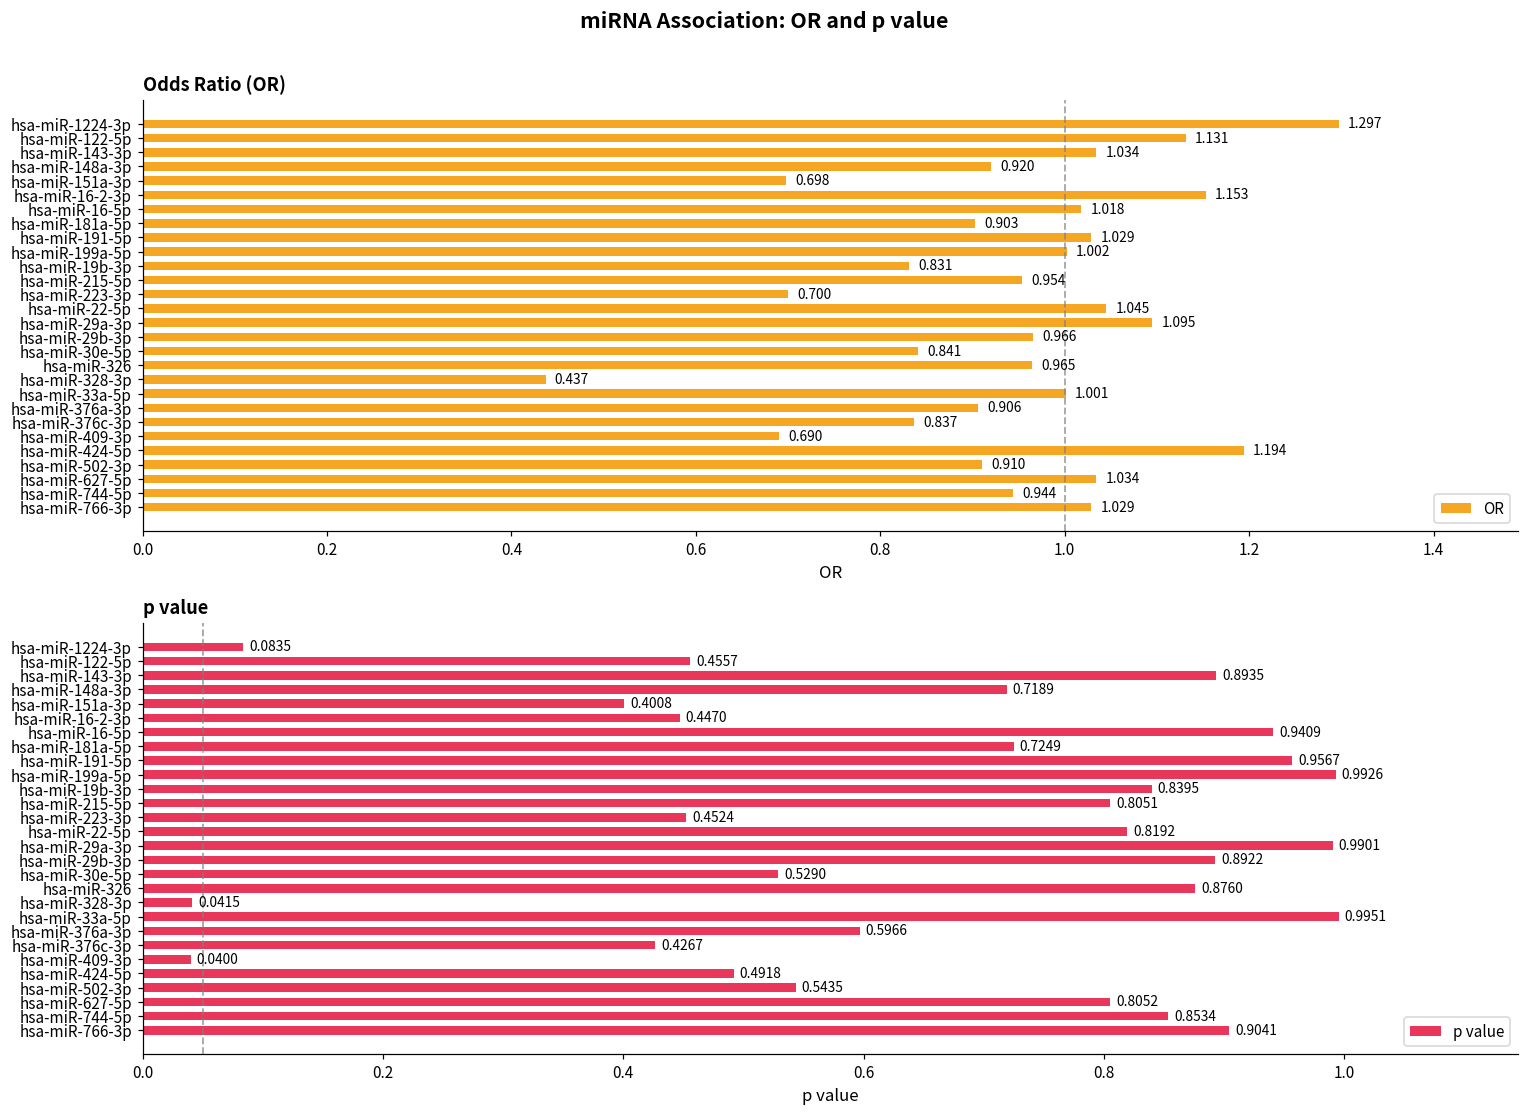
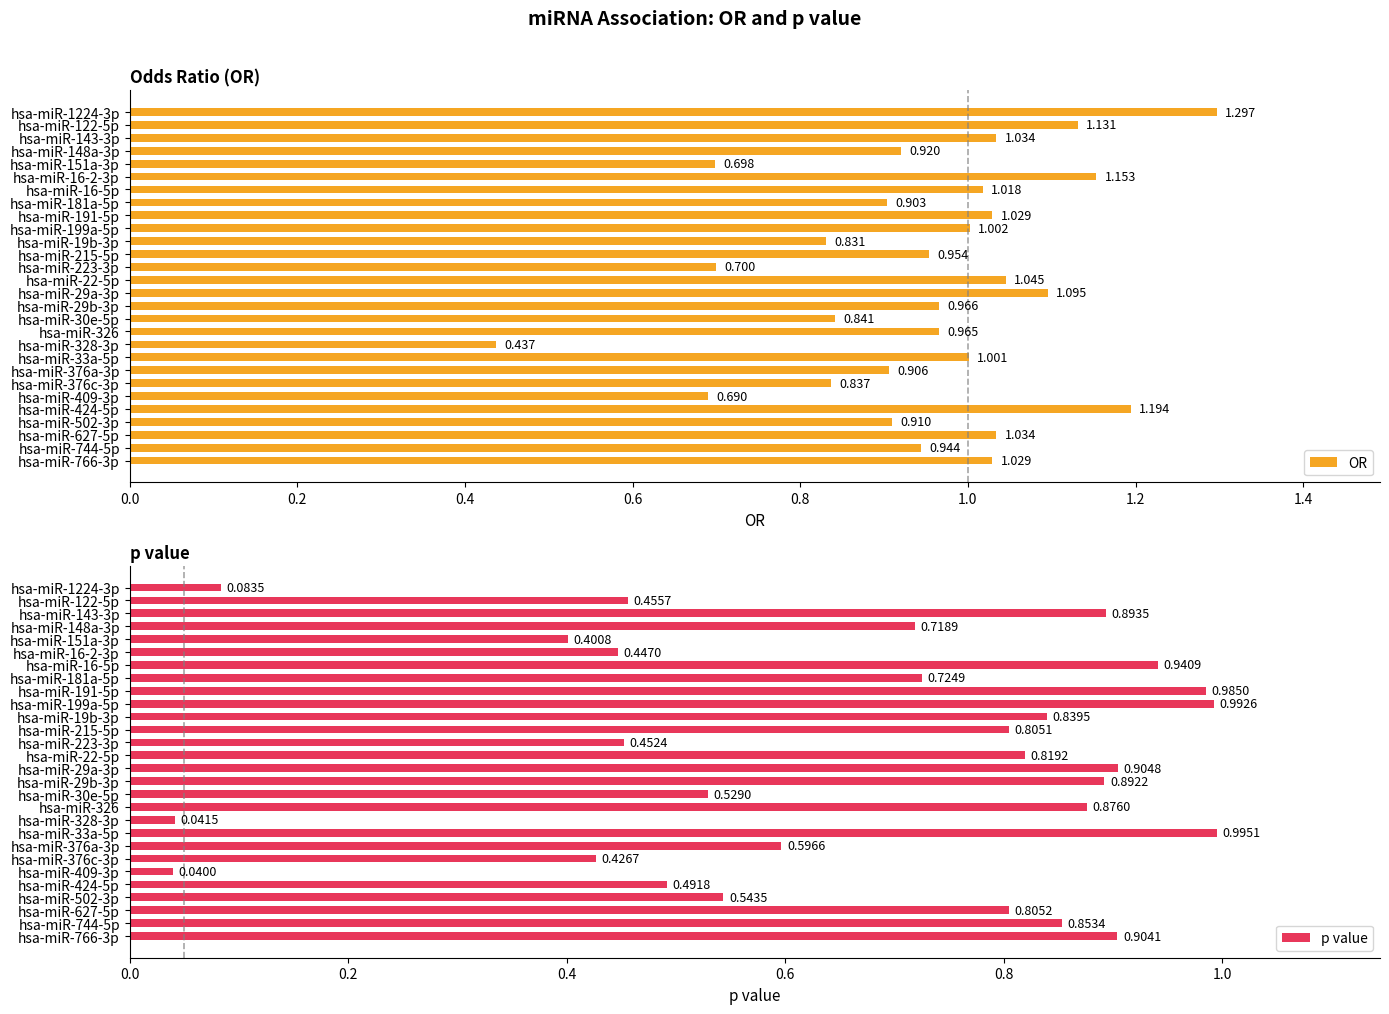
  {
    "Odds Ratio (OR)": {
      "hsa-miR-1224-3p": 1.297,
      "hsa-miR-122-5p": 1.131,
      "hsa-miR-143-3p": 1.034,
      "hsa-miR-148a-3p": 0.920,
      "hsa-miR-151a-3p": 0.698,
      "hsa-miR-16-2-3p": 1.153,
      "hsa-miR-16-5p": 1.018,
      "hsa-miR-181a-5p": 0.903,
      "hsa-miR-191-5p": 1.029,
      "hsa-miR-199a-5p": 1.002,
      "hsa-miR-19b-3p": 0.831,
      "hsa-miR-215-5p": 0.954,
      "hsa-miR-223-3p": 0.700,
      "hsa-miR-22-5p": 1.045,
      "hsa-miR-29a-3p": 1.095,
      "hsa-miR-29b-3p": 0.966,
      "hsa-miR-30e-5p": 0.841,
      "hsa-miR-326": 0.965,
      "hsa-miR-328-3p": 0.437,
      "hsa-miR-33a-5p": 1.001,
      "hsa-miR-376a-3p": 0.906,
      "hsa-miR-376c-3p": 0.837,
      "hsa-miR-409-3p": 0.690,
      "hsa-miR-424-5p": 1.194,
      "hsa-miR-502-3p": 0.910,
      "hsa-miR-627-5p": 1.034,
      "hsa-miR-744-5p": 0.944,
      "hsa-miR-766-3p": 1.029
    },
    "p value": {
      "hsa-miR-1224-3p": 0.0835,
      "hsa-miR-122-5p": 0.4557,
      "hsa-miR-143-3p": 0.8935,
      "hsa-miR-148a-3p": 0.7189,
      "hsa-miR-151a-3p": 0.4008,
      "hsa-miR-16-2-3p": 0.4470,
      "hsa-miR-16-5p": 0.9409,
      "hsa-miR-181a-5p": 0.7249,
-     "hsa-miR-191-5p": 0.9567,
+     "hsa-miR-191-5p": 0.9850,
      "hsa-miR-199a-5p": 0.9926,
      "hsa-miR-19b-3p": 0.8395,
      "hsa-miR-215-5p": 0.8051,
      "hsa-miR-223-3p": 0.4524,
      "hsa-miR-22-5p": 0.8192,
-     "hsa-miR-29a-3p": 0.9901,
+     "hsa-miR-29a-3p": 0.9048,
      "hsa-miR-29b-3p": 0.8922,
      "hsa-miR-30e-5p": 0.5290,
      "hsa-miR-326": 0.8760,
      "hsa-miR-328-3p": 0.0415,
      "hsa-miR-33a-5p": 0.9951,
      "hsa-miR-376a-3p": 0.5966,
      "hsa-miR-376c-3p": 0.4267,
      "hsa-miR-409-3p": 0.0400,
      "hsa-miR-424-5p": 0.4918,
      "hsa-miR-502-3p": 0.5435,
      "hsa-miR-627-5p": 0.8052,
      "hsa-miR-744-5p": 0.8534,
      "hsa-miR-766-3p": 0.9041
    }
  }
